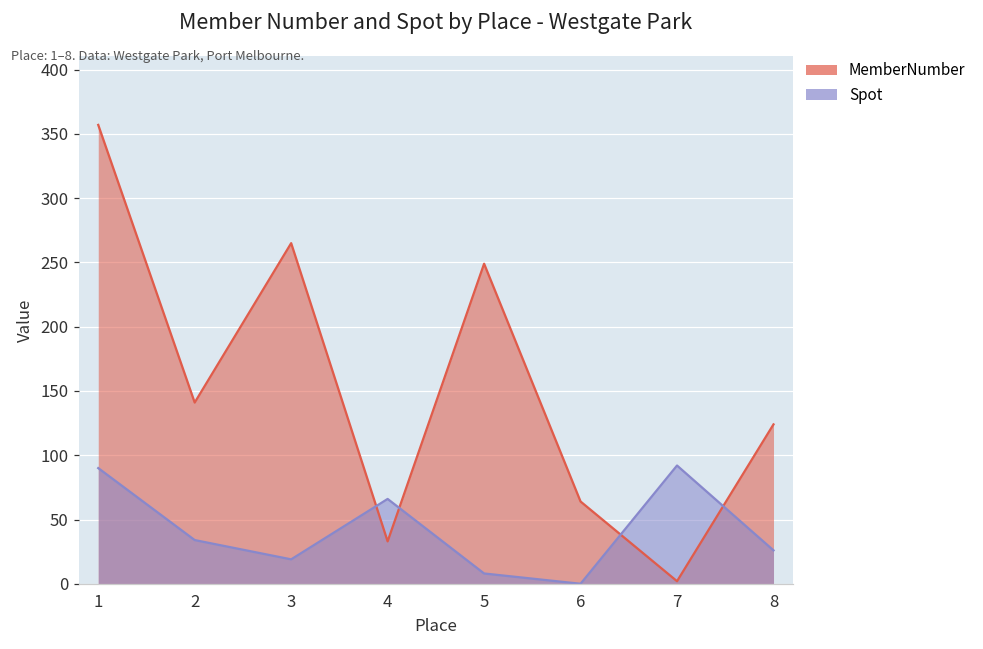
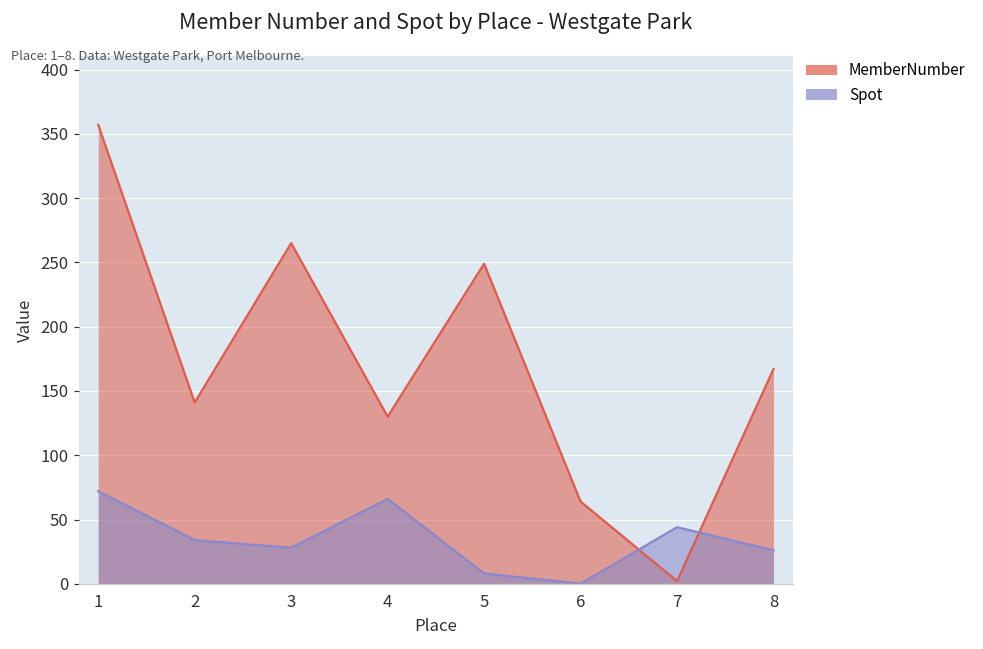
  {
    "MemberNumber": {
      "1": 357,
      "2": 141,
      "3": 265,
-     "4": 33,
+     "4": 130,
      "5": 249,
      "6": 64,
      "7": 2,
-     "8": 124
+     "8": 167
    },
    "Spot": {
-     "1": 90,
+     "1": 72,
      "2": 34,
-     "3": 19,
+     "3": 28,
      "4": 66,
      "5": 8,
      "6": 0,
-     "7": 92,
+     "7": 44,
      "8": 26
    }
  }
